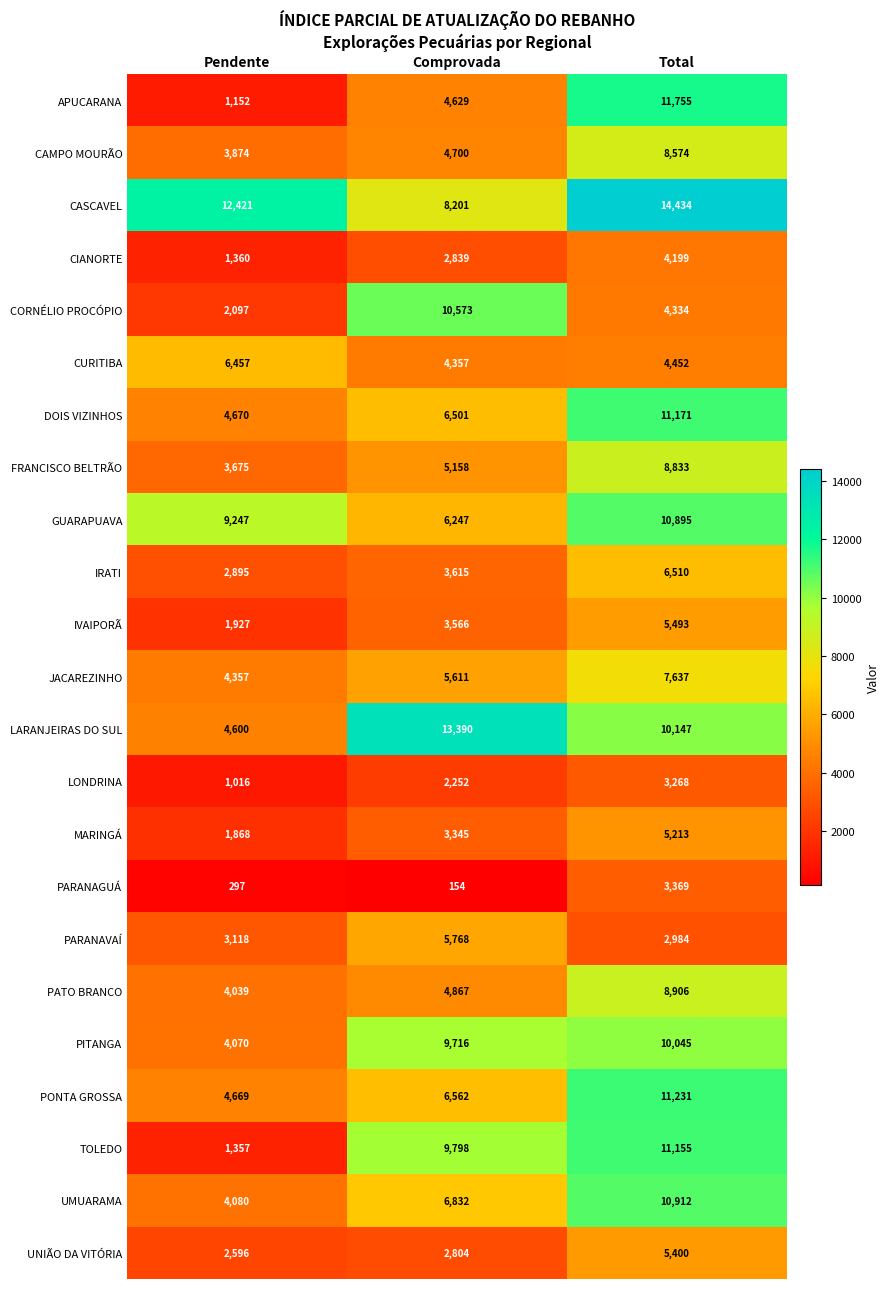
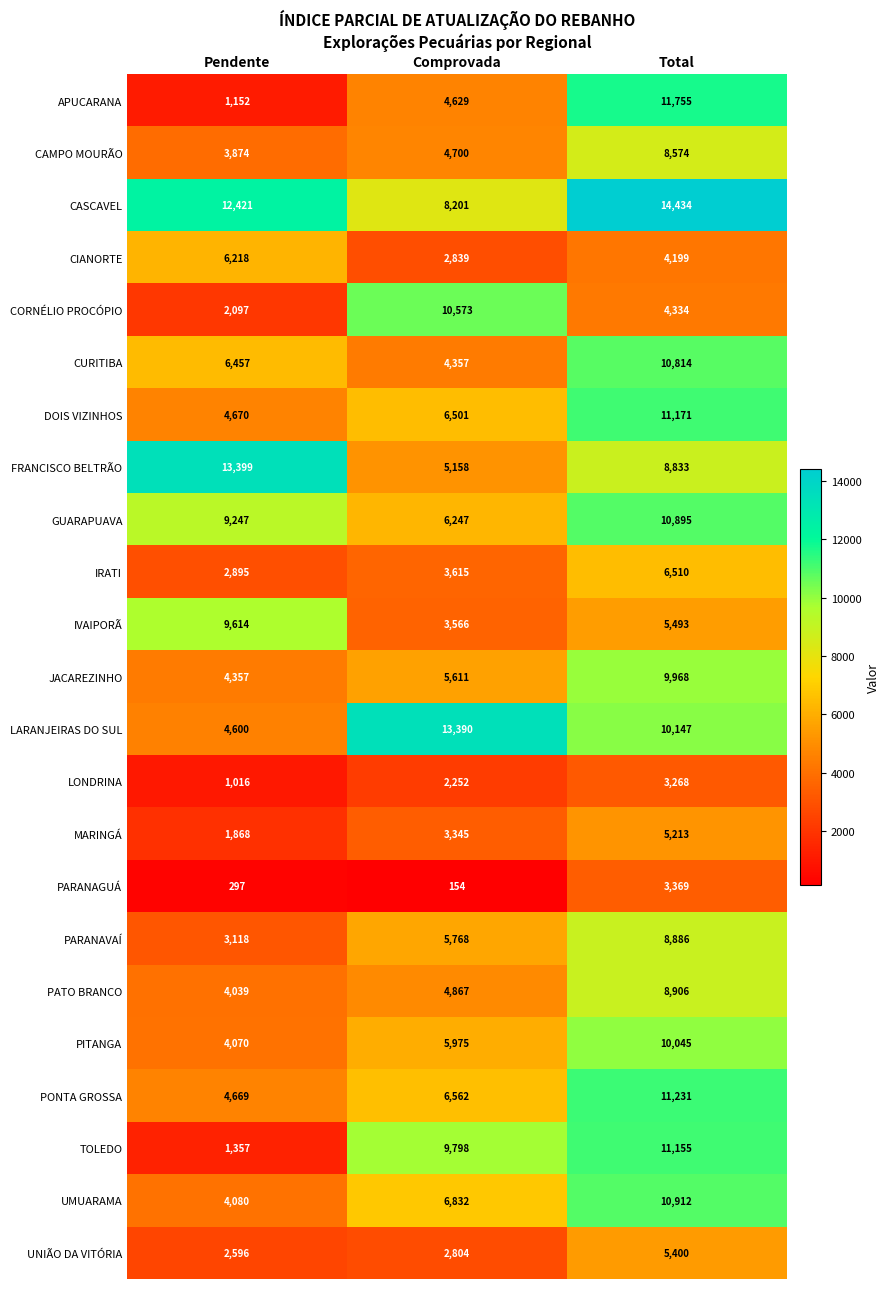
  {
    "APUCARANA": {
      "Pendente": "1,152",
      "Comprovada": "4,629",
      "Total": "11,755"
    },
    "CAMPO MOURÃO": {
      "Pendente": "3,874",
      "Comprovada": "4,700",
      "Total": "8,574"
    },
    "CASCAVEL": {
      "Pendente": "12,421",
      "Comprovada": "8,201",
      "Total": "14,434"
    },
    "CIANORTE": {
-     "Pendente": "1,360",
+     "Pendente": "6,218",
      "Comprovada": "2,839",
      "Total": "4,199"
    },
    "CORNÉLIO PROCÓPIO": {
      "Pendente": "2,097",
      "Comprovada": "10,573",
      "Total": "4,334"
    },
    "CURITIBA": {
      "Pendente": "6,457",
      "Comprovada": "4,357",
-     "Total": "4,452"
+     "Total": "10,814"
    },
    "DOIS VIZINHOS": {
      "Pendente": "4,670",
      "Comprovada": "6,501",
      "Total": "11,171"
    },
    "FRANCISCO BELTRÃO": {
-     "Pendente": "3,675",
+     "Pendente": "13,399",
      "Comprovada": "5,158",
      "Total": "8,833"
    },
    "GUARAPUAVA": {
      "Pendente": "9,247",
      "Comprovada": "6,247",
      "Total": "10,895"
    },
    "IRATI": {
      "Pendente": "2,895",
      "Comprovada": "3,615",
      "Total": "6,510"
    },
    "IVAIPORÃ": {
-     "Pendente": "1,927",
+     "Pendente": "9,614",
      "Comprovada": "3,566",
      "Total": "5,493"
    },
    "JACAREZINHO": {
      "Pendente": "4,357",
      "Comprovada": "5,611",
-     "Total": "7,637"
+     "Total": "9,968"
    },
    "LARANJEIRAS DO SUL": {
      "Pendente": "4,600",
      "Comprovada": "13,390",
      "Total": "10,147"
    },
    "LONDRINA": {
      "Pendente": "1,016",
      "Comprovada": "2,252",
      "Total": "3,268"
    },
    "MARINGÁ": {
      "Pendente": "1,868",
      "Comprovada": "3,345",
      "Total": "5,213"
    },
    "PARANAGUÁ": {
      "Pendente": "297",
      "Comprovada": "154",
      "Total": "3,369"
    },
    "PARANAVAÍ": {
      "Pendente": "3,118",
      "Comprovada": "5,768",
-     "Total": "2,984"
+     "Total": "8,886"
    },
    "PATO BRANCO": {
      "Pendente": "4,039",
      "Comprovada": "4,867",
      "Total": "8,906"
    },
    "PITANGA": {
      "Pendente": "4,070",
-     "Comprovada": "9,716",
+     "Comprovada": "5,975",
      "Total": "10,045"
    },
    "PONTA GROSSA": {
      "Pendente": "4,669",
      "Comprovada": "6,562",
      "Total": "11,231"
    },
    "TOLEDO": {
      "Pendente": "1,357",
      "Comprovada": "9,798",
      "Total": "11,155"
    },
    "UMUARAMA": {
      "Pendente": "4,080",
      "Comprovada": "6,832",
      "Total": "10,912"
    },
    "UNIÃO DA VITÓRIA": {
      "Pendente": "2,596",
      "Comprovada": "2,804",
      "Total": "5,400"
    }
  }
